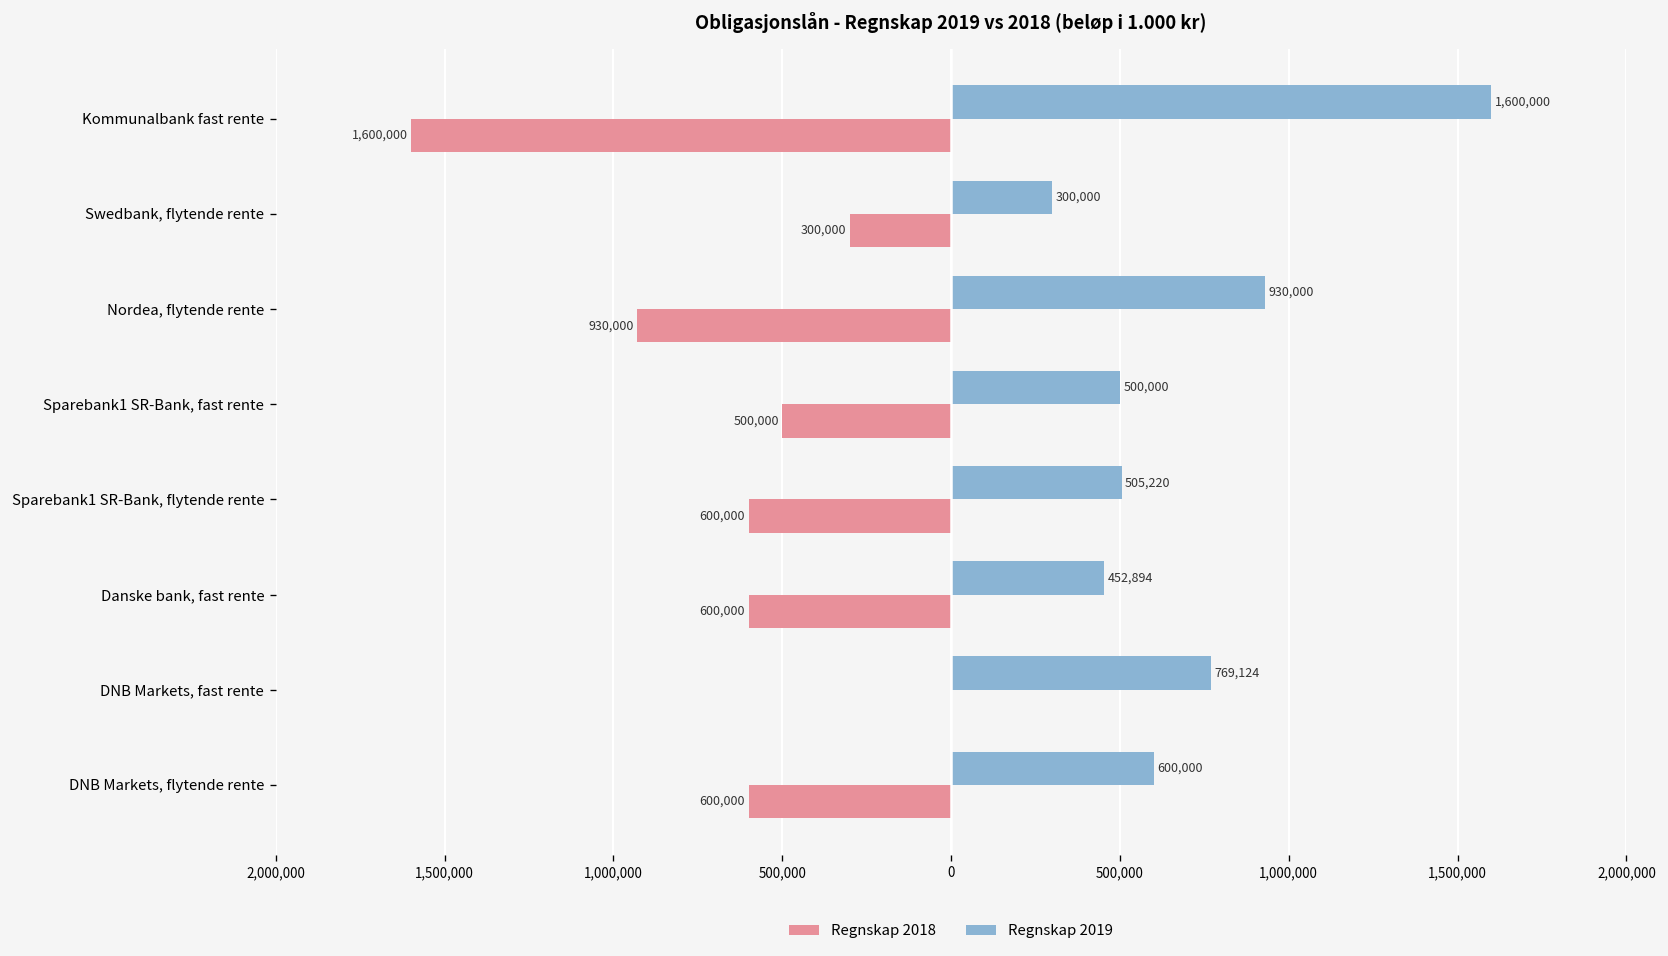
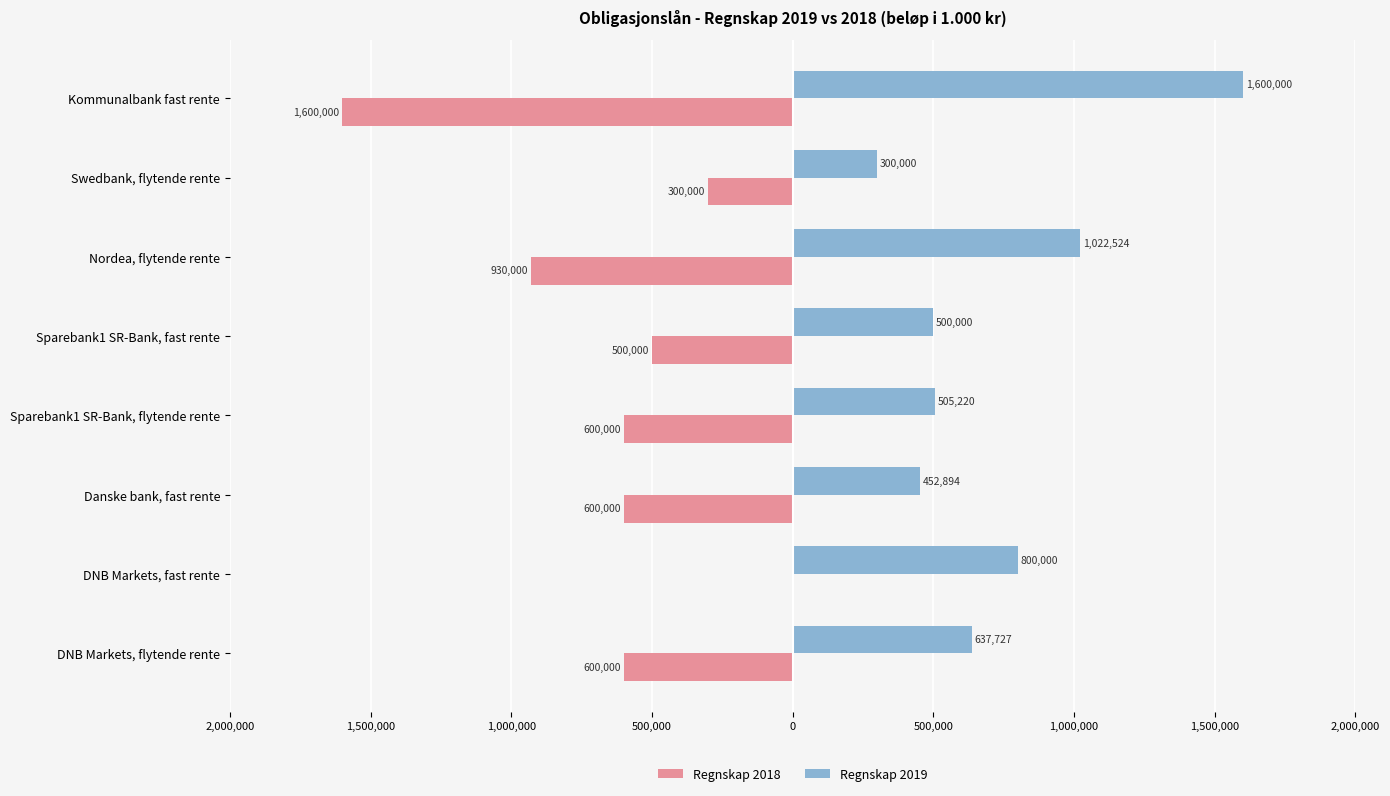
  {
    "Regnskap 2019": {
      "Kommunalbank fast rente": "1,600,000",
      "Swedbank, flytende rente": "300,000",
-     "Nordea, flytende rente": "930,000",
+     "Nordea, flytende rente": "1,022,524",
      "Sparebank1 SR-Bank, fast rente": "500,000",
      "Sparebank1 SR-Bank, flytende rente": "505,220",
      "Danske bank, fast rente": "452,894",
-     "DNB Markets, fast rente": "769,124",
-     "DNB Markets, flytende rente": "600,000"
+     "DNB Markets, fast rente": "800,000",
+     "DNB Markets, flytende rente": "637,727"
    }
  }
